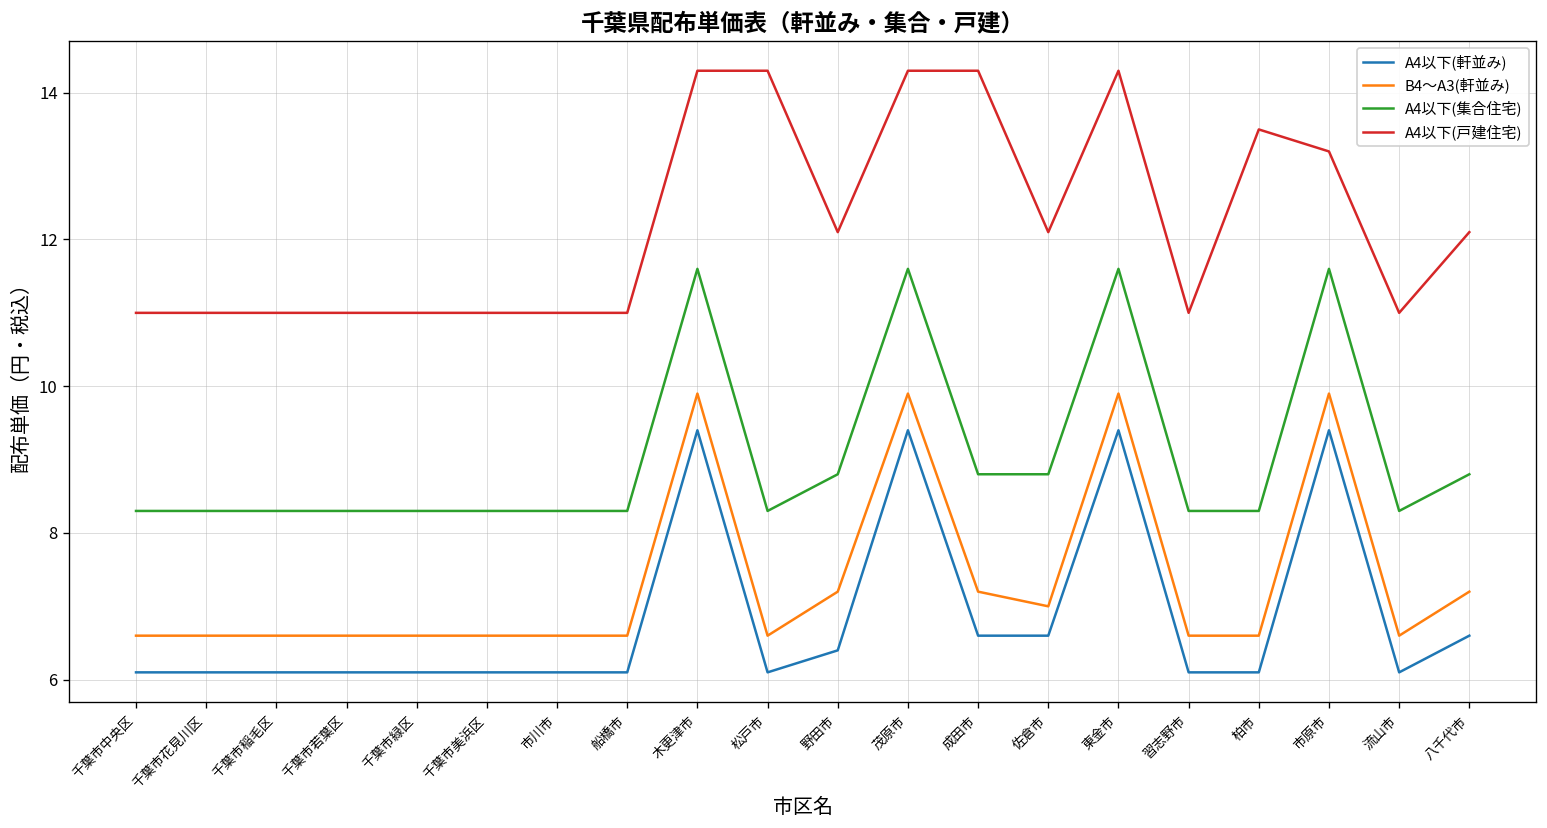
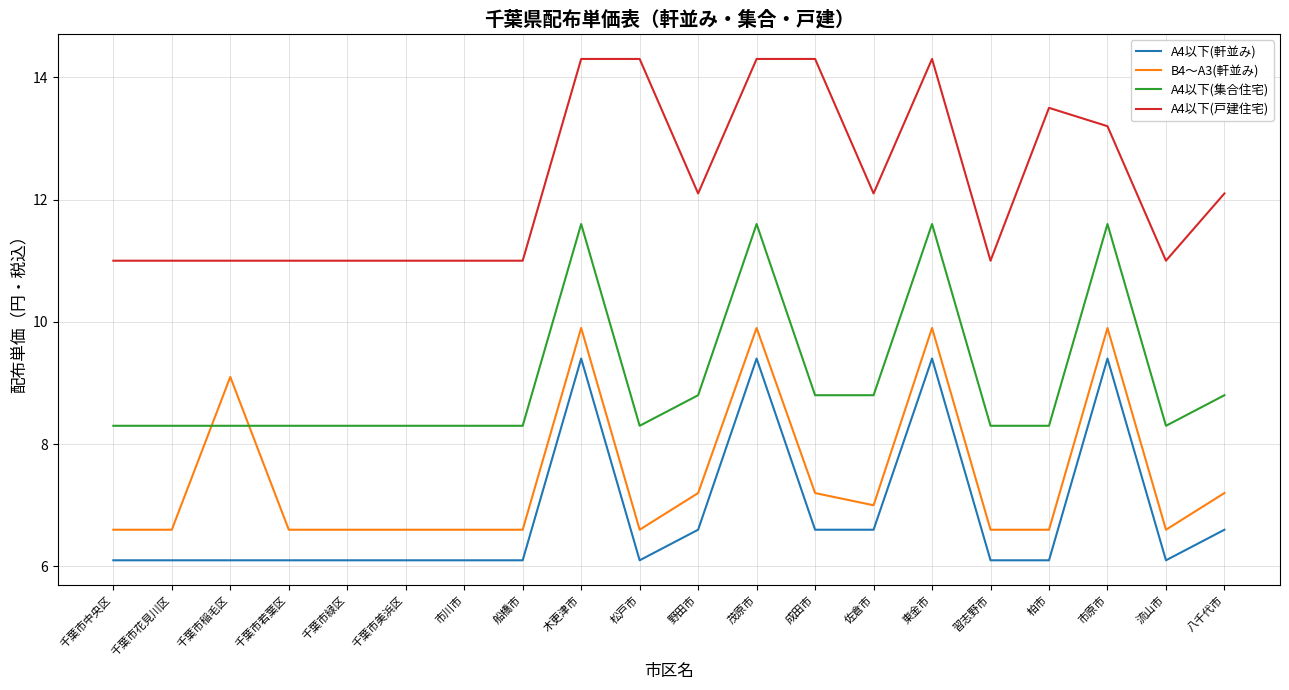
  {
    "A4以下(軒並み)": {
      "千葉市中央区": 6.1,
      "千葉市花見川区": 6.1,
      "千葉市稲毛区": 6.1,
      "千葉市若葉区": 6.1,
      "千葉市緑区": 6.1,
      "千葉市美浜区": 6.1,
      "市川市": 6.1,
      "船橋市": 6.1,
      "木更津市": 9.4,
      "松戸市": 6.1,
-     "野田市": 6.4,
+     "野田市": 6.6,
      "茂原市": 9.4,
      "成田市": 6.6,
      "佐倉市": 6.6,
      "東金市": 9.4,
      "習志野市": 6.1,
      "柏市": 6.1,
      "市原市": 9.4,
      "流山市": 6.1,
      "八千代市": 6.6
    },
    "B4～A3(軒並み)": {
      "千葉市中央区": 6.6,
      "千葉市花見川区": 6.6,
-     "千葉市稲毛区": 6.6,
+     "千葉市稲毛区": 9.1,
      "千葉市若葉区": 6.6,
      "千葉市緑区": 6.6,
      "千葉市美浜区": 6.6,
      "市川市": 6.6,
      "船橋市": 6.6,
      "木更津市": 9.9,
      "松戸市": 6.6,
      "野田市": 7.2,
      "茂原市": 9.9,
      "成田市": 7.2,
      "佐倉市": 7.0,
      "東金市": 9.9,
      "習志野市": 6.6,
      "柏市": 6.6,
      "市原市": 9.9,
      "流山市": 6.6,
      "八千代市": 7.2
    },
    "A4以下(集合住宅)": {
      "千葉市中央区": 8.3,
      "千葉市花見川区": 8.3,
      "千葉市稲毛区": 8.3,
      "千葉市若葉区": 8.3,
      "千葉市緑区": 8.3,
      "千葉市美浜区": 8.3,
      "市川市": 8.3,
      "船橋市": 8.3,
      "木更津市": 11.6,
      "松戸市": 8.3,
      "野田市": 8.8,
      "茂原市": 11.6,
      "成田市": 8.8,
      "佐倉市": 8.8,
      "東金市": 11.6,
      "習志野市": 8.3,
      "柏市": 8.3,
      "市原市": 11.6,
      "流山市": 8.3,
      "八千代市": 8.8
    },
    "A4以下(戸建住宅)": {
      "千葉市中央区": 11.0,
      "千葉市花見川区": 11.0,
      "千葉市稲毛区": 11.0,
      "千葉市若葉区": 11.0,
      "千葉市緑区": 11.0,
      "千葉市美浜区": 11.0,
      "市川市": 11.0,
      "船橋市": 11.0,
      "木更津市": 14.3,
      "松戸市": 14.3,
      "野田市": 12.1,
      "茂原市": 14.3,
      "成田市": 14.3,
      "佐倉市": 12.1,
      "東金市": 14.3,
      "習志野市": 11.0,
      "柏市": 13.5,
      "市原市": 13.2,
      "流山市": 11.0,
      "八千代市": 12.1
    }
  }
